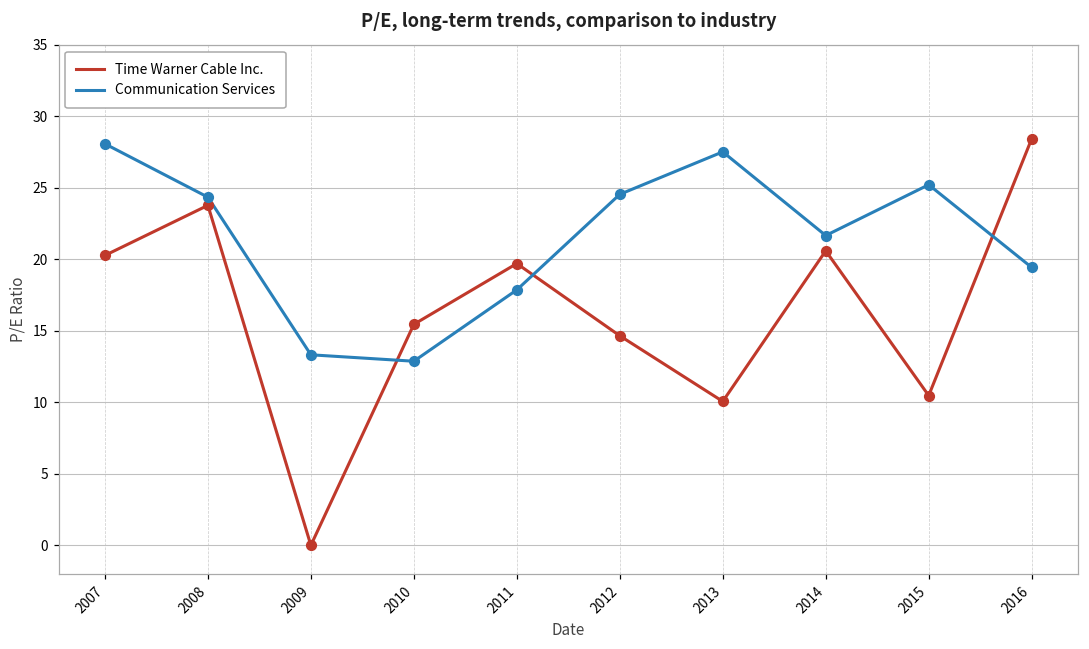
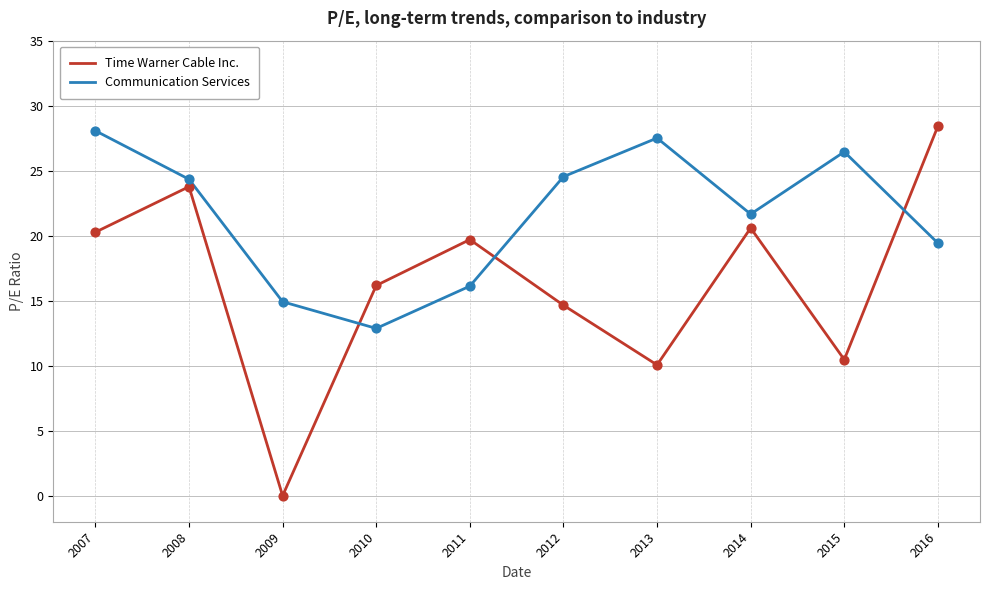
  {
    "Time Warner Cable Inc.": {
      "2007": 20.3,
      "2008": 23.8,
      "2009": 0.0,
-     "2010": 15.5,
+     "2010": 16.2,
      "2011": 19.7,
      "2012": 14.7,
      "2013": 10.1,
      "2014": 20.6,
      "2015": 10.5,
      "2016": 28.4
    },
    "Communication Services": {
      "2007": 28.1,
      "2008": 24.3,
-     "2009": 13.3,
+     "2009": 14.9,
      "2010": 12.9,
-     "2011": 17.9,
+     "2011": 16.1,
      "2012": 24.5,
      "2013": 27.5,
      "2014": 21.7,
-     "2015": 25.2,
+     "2015": 26.5,
      "2016": 19.4
    }
  }
